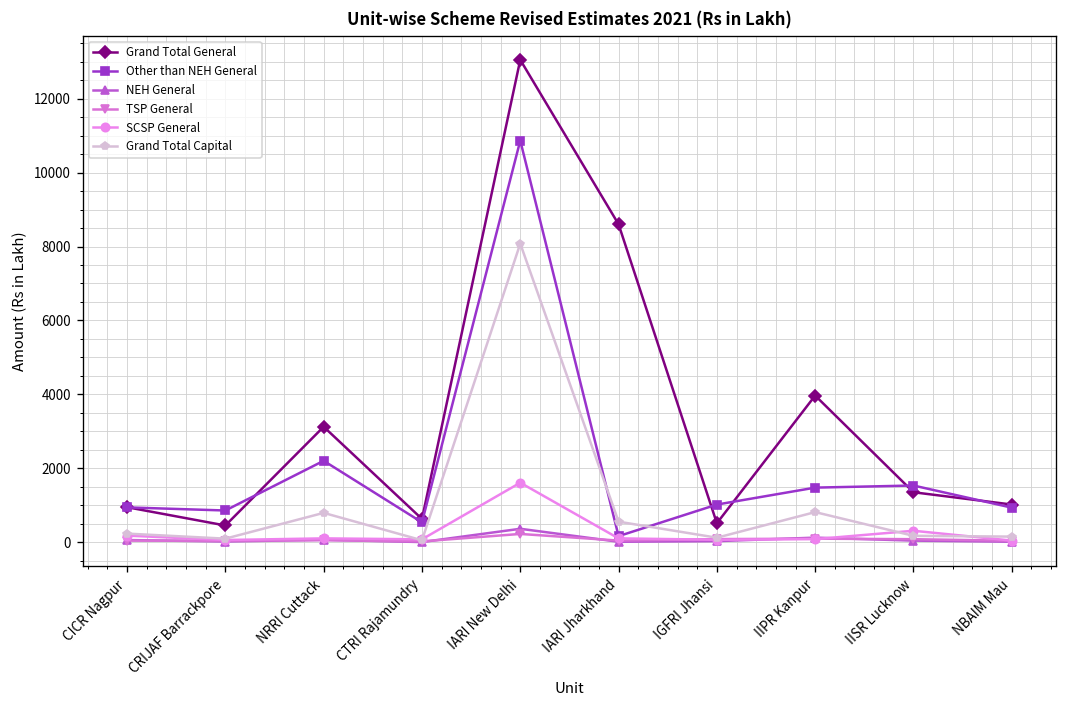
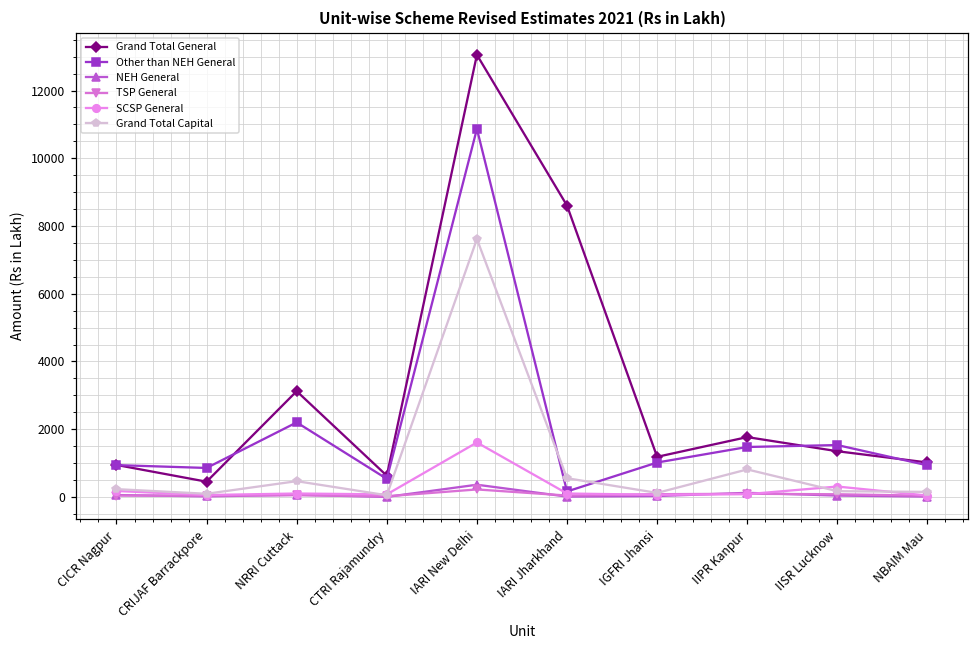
  {
    "Grand Total General": {
      "CRIJAF Barrackpore": 400,
      "NRRI Cuttack": 3100,
      "CTRI Rajamundry": 600,
      "IARI New Delhi": 13100,
      "IARI Jharkhand": 8600,
-     "IGFRI Jhansi": 500,
-     "IIPR Kanpur": 4000,
+     "IGFRI Jhansi": 1200,
+     "IIPR Kanpur": 1800,
      "IISR Lucknow": 1300,
      "NBAIM Mau": 1000
    },
    "Grand Total Capital": {
-     "NRRI Cuttack": 800,
-     "IARI New Delhi": 8100,
+     "NRRI Cuttack": 500,
+     "IARI New Delhi": 7600,
      "IARI Jharkhand": 600,
      "IIPR Kanpur": 800,
      "IISR Lucknow": 200,
      "NBAIM Mau": 100
    }
  }
